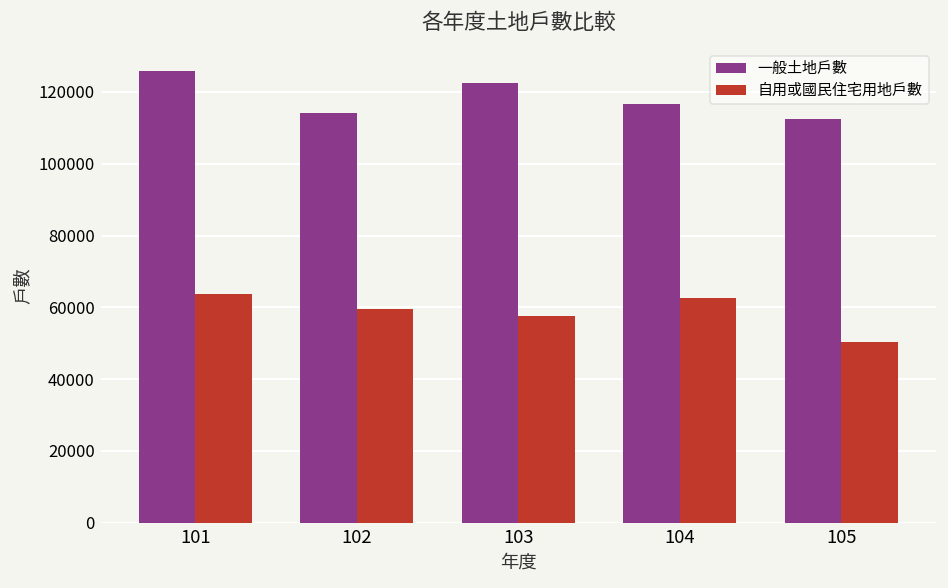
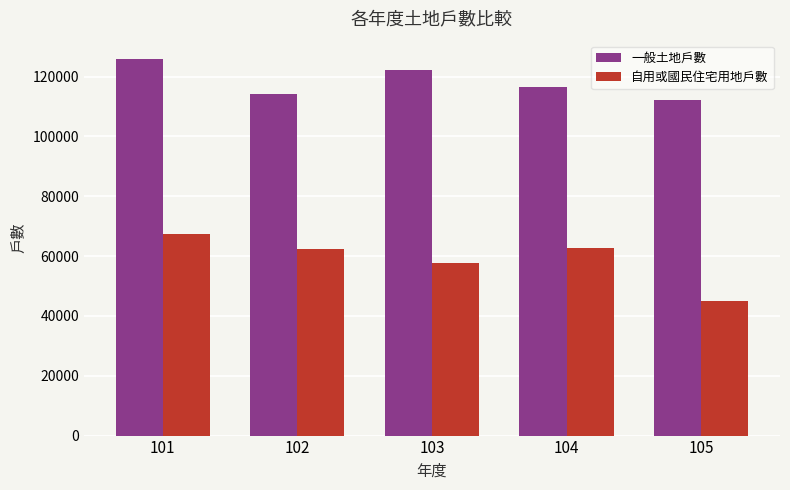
  {
    "一般土地戶數": {
      "101": 126000,
      "102": 114000,
      "103": 122000,
      "104": 117000,
      "105": 112000
    },
    "自用或國民住宅用地戶數": {
-     "101": 64000,
-     "102": 59000,
+     "101": 67000,
+     "102": 62000,
      "103": 58000,
      "104": 63000,
-     "105": 50000
+     "105": 45000
    }
  }
